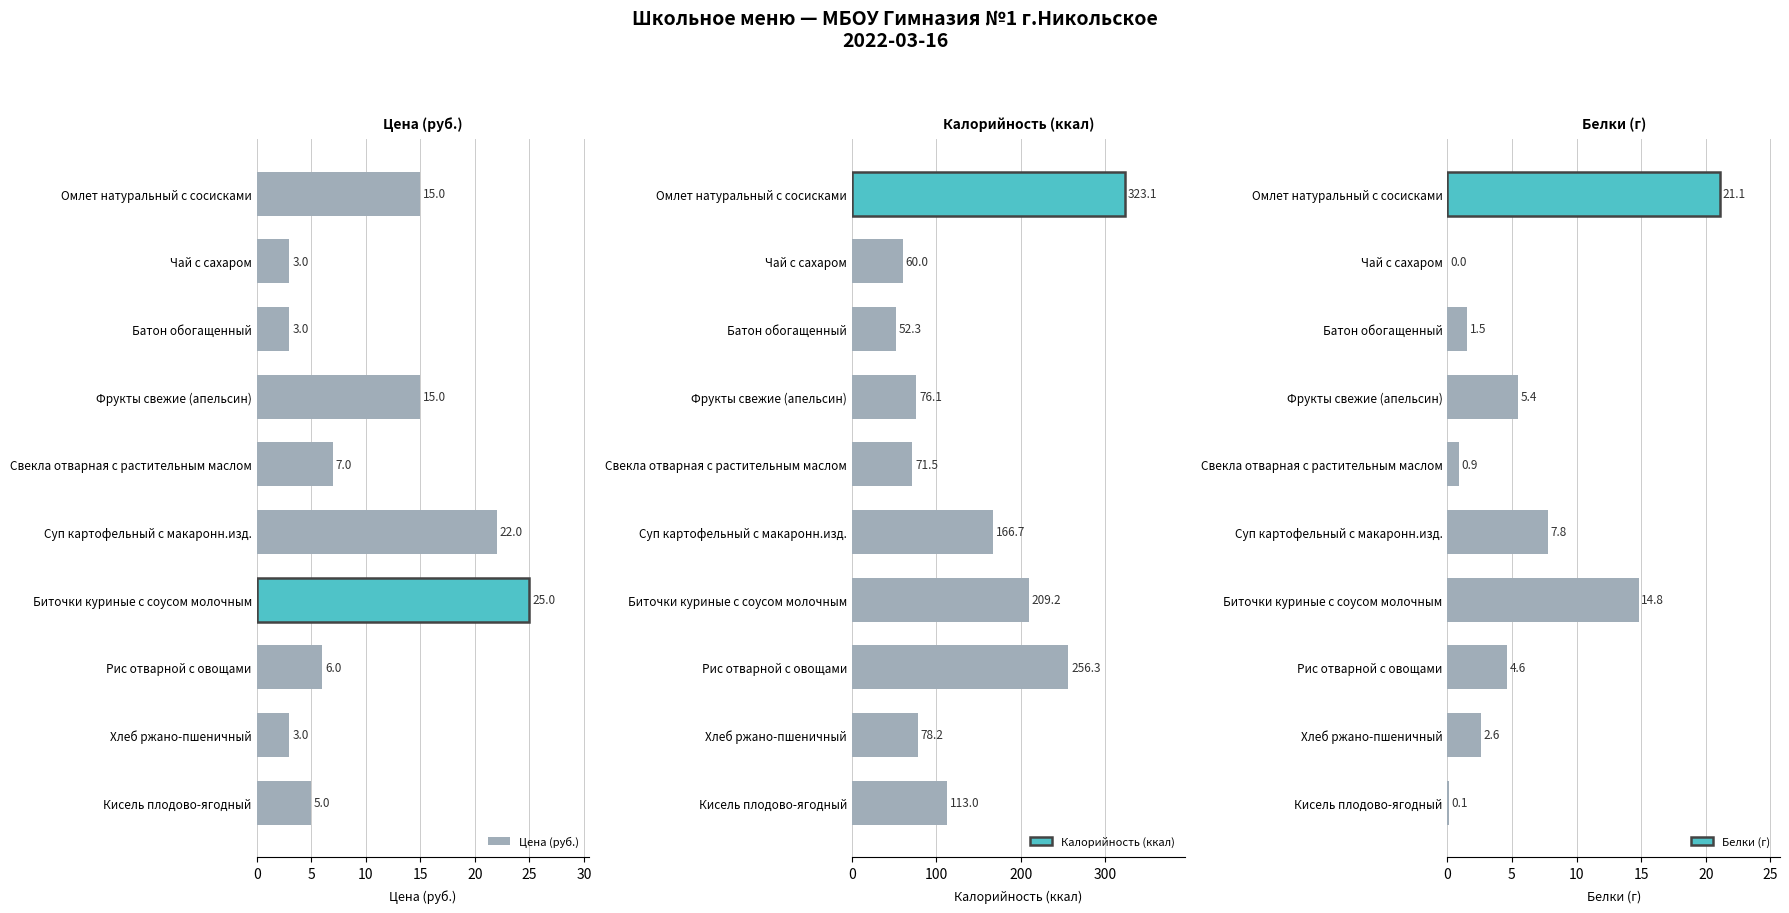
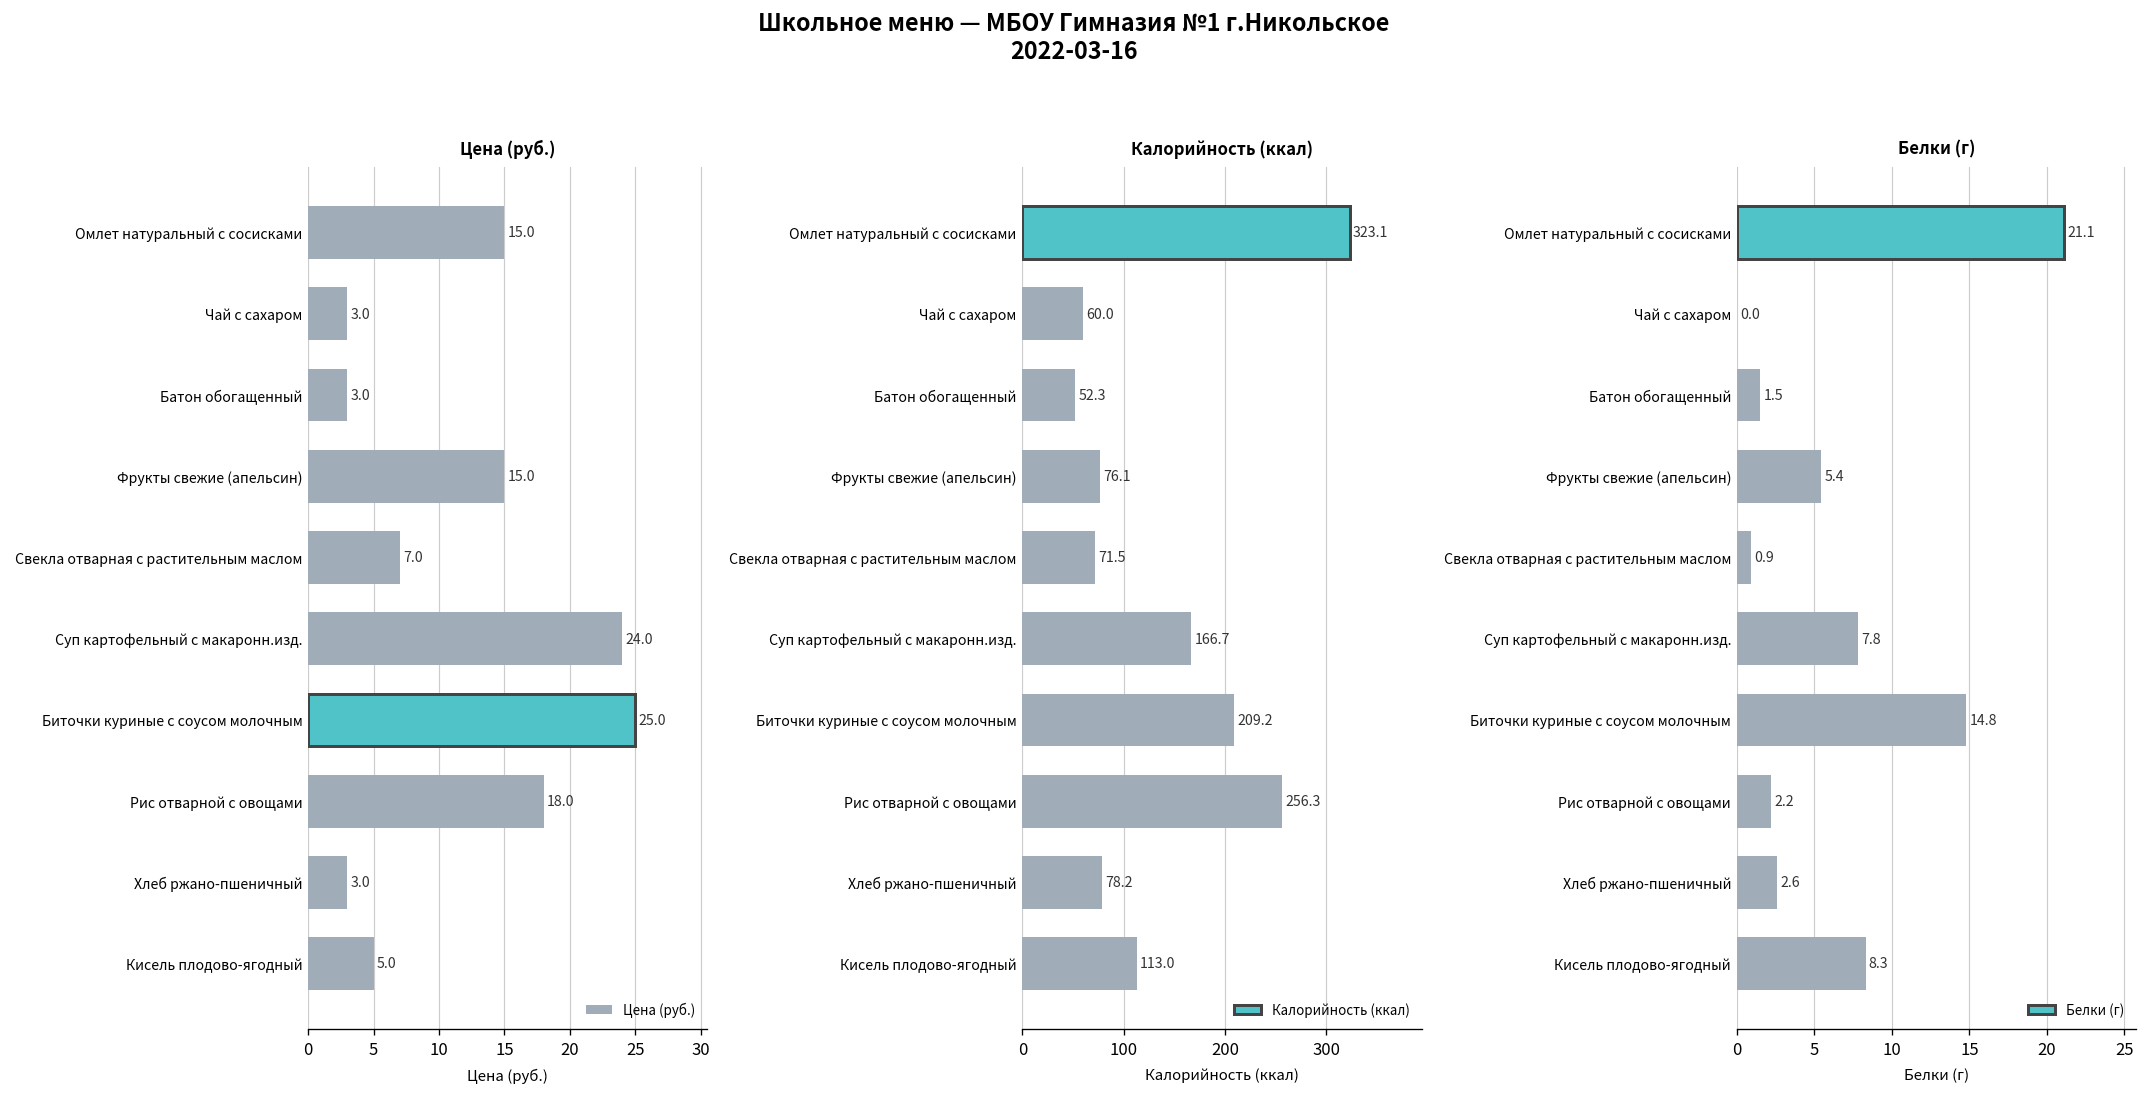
  {
    "Цена (руб.)": {
      "Омлет натуральный с сосисками": 15.0,
      "Чай с сахаром": 3.0,
      "Батон обогащенный": 3.0,
      "Фрукты свежие (апельсин)": 15.0,
      "Свекла отварная с растительным маслом": 7.0,
-     "Суп картофельный с макаронн.изд.": 22.0,
+     "Суп картофельный с макаронн.изд.": 24.0,
      "Биточки куриные с соусом молочным": 25.0,
-     "Рис отварной с овощами": 6.0,
+     "Рис отварной с овощами": 18.0,
      "Хлеб ржано-пшеничный": 3.0,
      "Кисель плодово-ягодный": 5.0
    },
    "Калорийность (ккал)": {
      "Омлет натуральный с сосисками": 323.1,
      "Чай с сахаром": 60.0,
      "Батон обогащенный": 52.3,
      "Фрукты свежие (апельсин)": 76.1,
      "Свекла отварная с растительным маслом": 71.5,
      "Суп картофельный с макаронн.изд.": 166.7,
      "Биточки куриные с соусом молочным": 209.2,
      "Рис отварной с овощами": 256.3,
      "Хлеб ржано-пшеничный": 78.2,
      "Кисель плодово-ягодный": 113.0
    },
    "Белки (г)": {
      "Омлет натуральный с сосисками": 21.1,
      "Чай с сахаром": 0.0,
      "Батон обогащенный": 1.5,
      "Фрукты свежие (апельсин)": 5.4,
      "Свекла отварная с растительным маслом": 0.9,
      "Суп картофельный с макаронн.изд.": 7.8,
      "Биточки куриные с соусом молочным": 14.8,
-     "Рис отварной с овощами": 4.6,
+     "Рис отварной с овощами": 2.2,
      "Хлеб ржано-пшеничный": 2.6,
-     "Кисель плодово-ягодный": 0.1
+     "Кисель плодово-ягодный": 8.3
    }
  }
